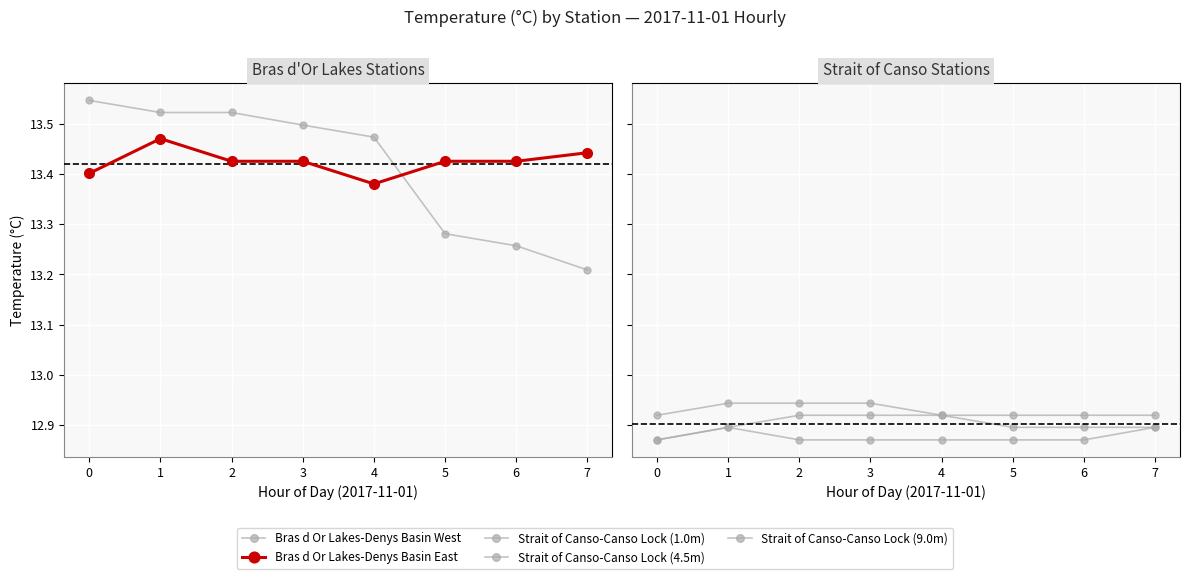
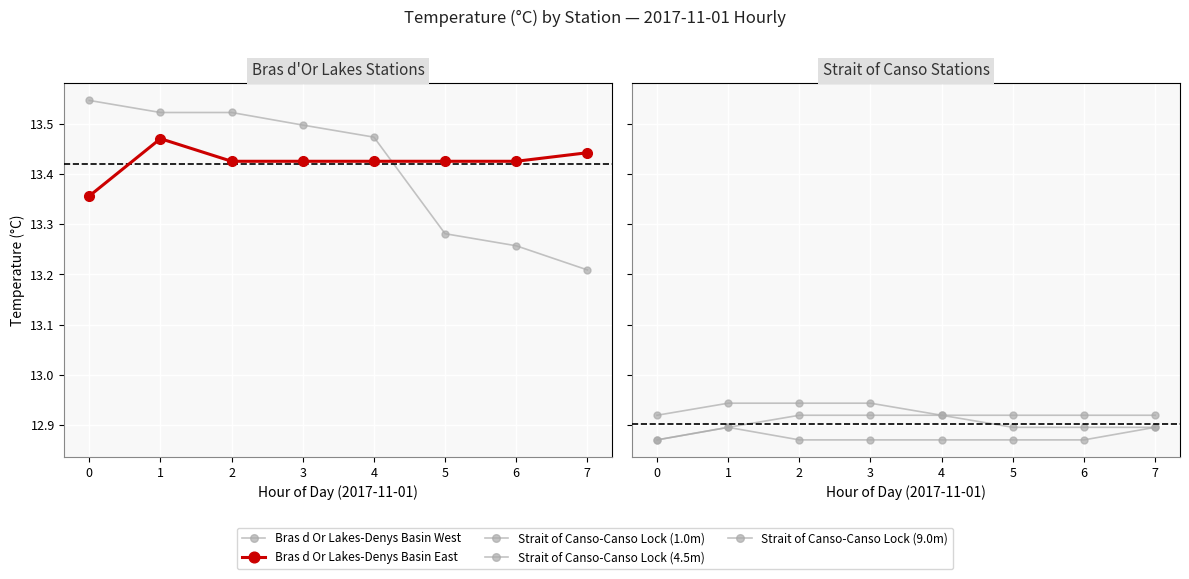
  {
    "Bras d'Or Lakes Stations": {
      "Bras d Or Lakes-Denys Basin West": {
        "0": 13.55,
        "1": 13.52,
        "2": 13.52,
        "3": 13.50,
        "4": 13.47,
        "5": 13.28,
        "6": 13.26,
        "7": 13.21
      },
      "Bras d Or Lakes-Denys Basin East": {
-       "0": 13.40,
+       "0": 13.36,
        "1": 13.47,
        "2": 13.43,
        "3": 13.43,
-       "4": 13.38,
+       "4": 13.43,
        "5": 13.43,
        "6": 13.43,
        "7": 13.44
      }
    }
  }
